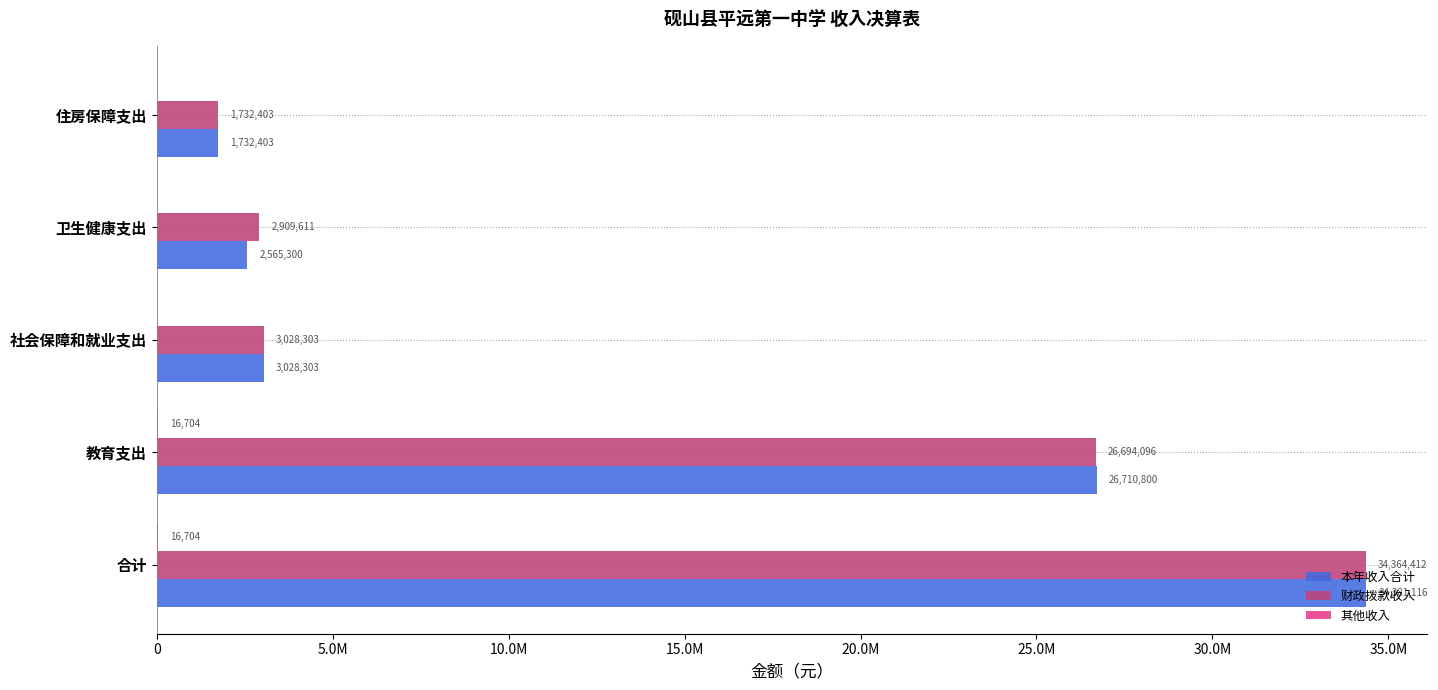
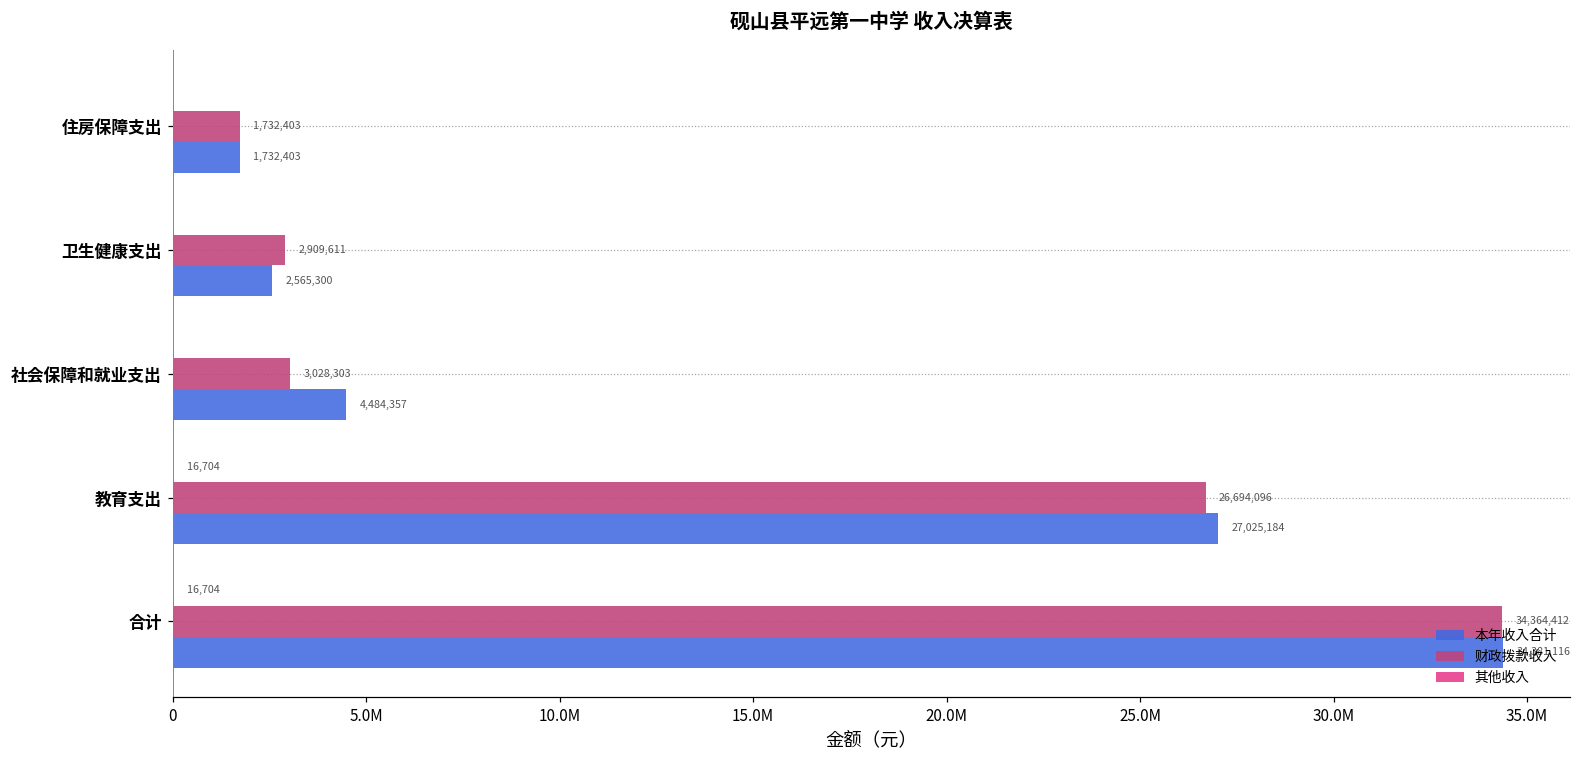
  {
    "本年收入合计": {
      "住房保障支出": "1,732,403",
      "卫生健康支出": "2,565,300",
-     "社会保障和就业支出": "3,028,303",
-     "教育支出": "26,710,800",
+     "社会保障和就业支出": "4,484,357",
+     "教育支出": "27,025,184",
      "合计": "34,381,116"
    }
  }
